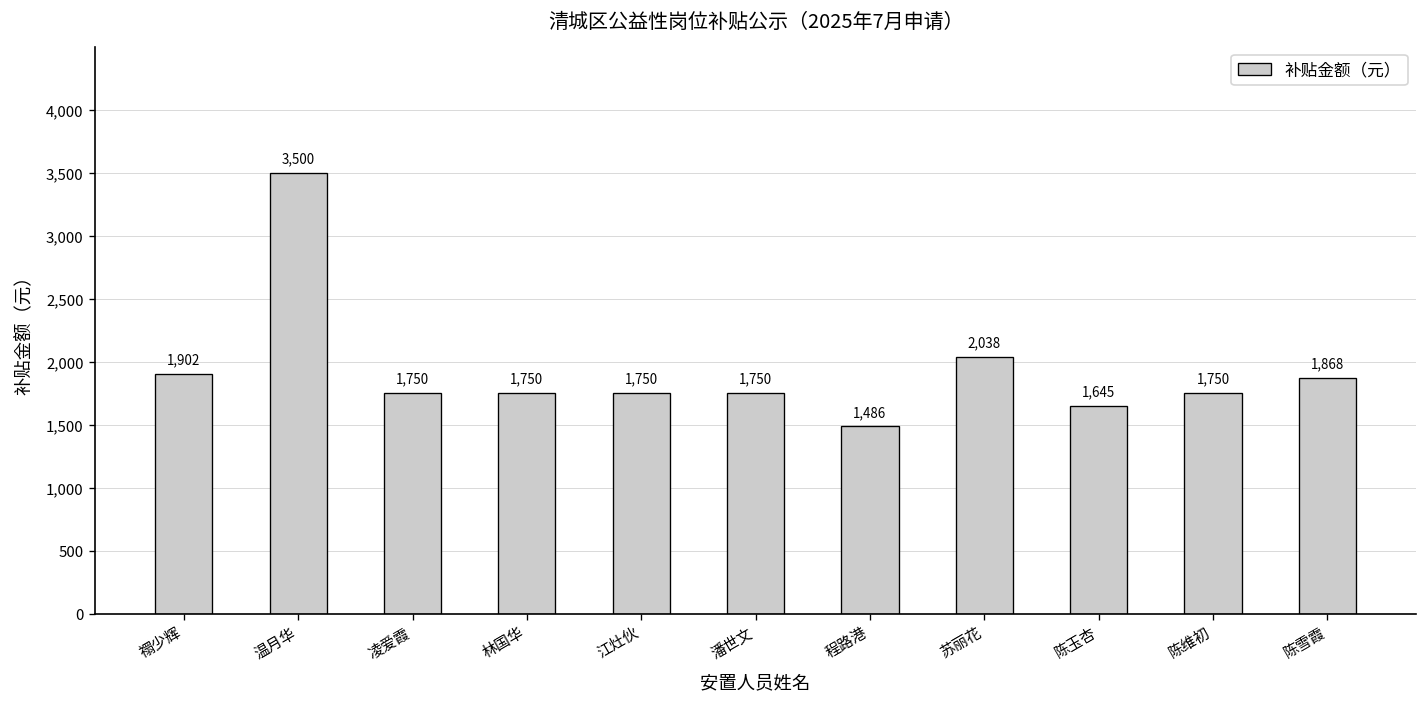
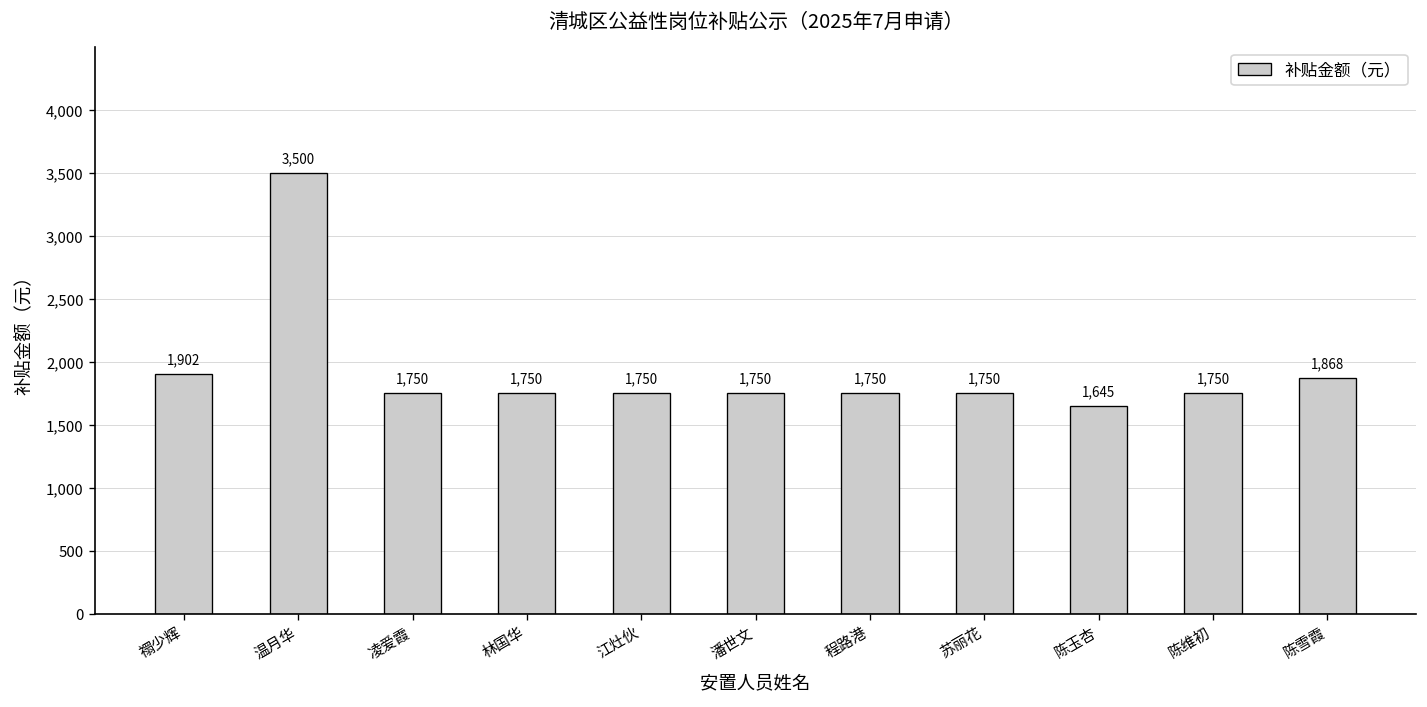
  {
    "禤少辉": "1,902",
    "温月华": "3,500",
    "凌爱霞": "1,750",
    "林国华": "1,750",
    "江灶伙": "1,750",
    "潘世文": "1,750",
-   "程路港": "1,486",
-   "苏丽花": "2,038",
+   "程路港": "1,750",
+   "苏丽花": "1,750",
    "陈玉杏": "1,645",
    "陈维初": "1,750",
    "陈雪霞": "1,868"
  }
